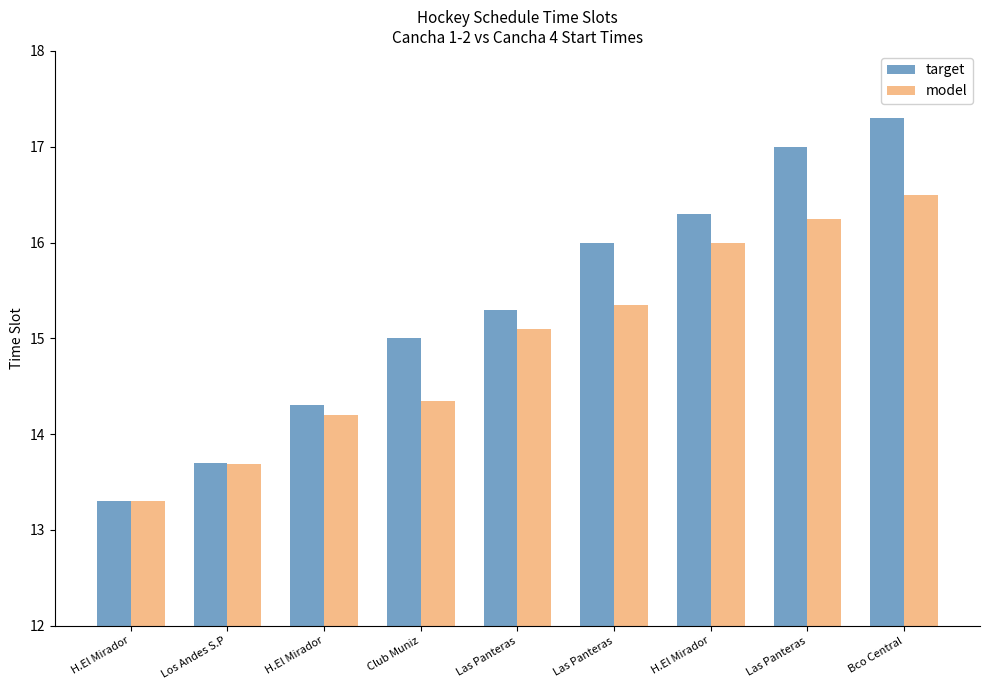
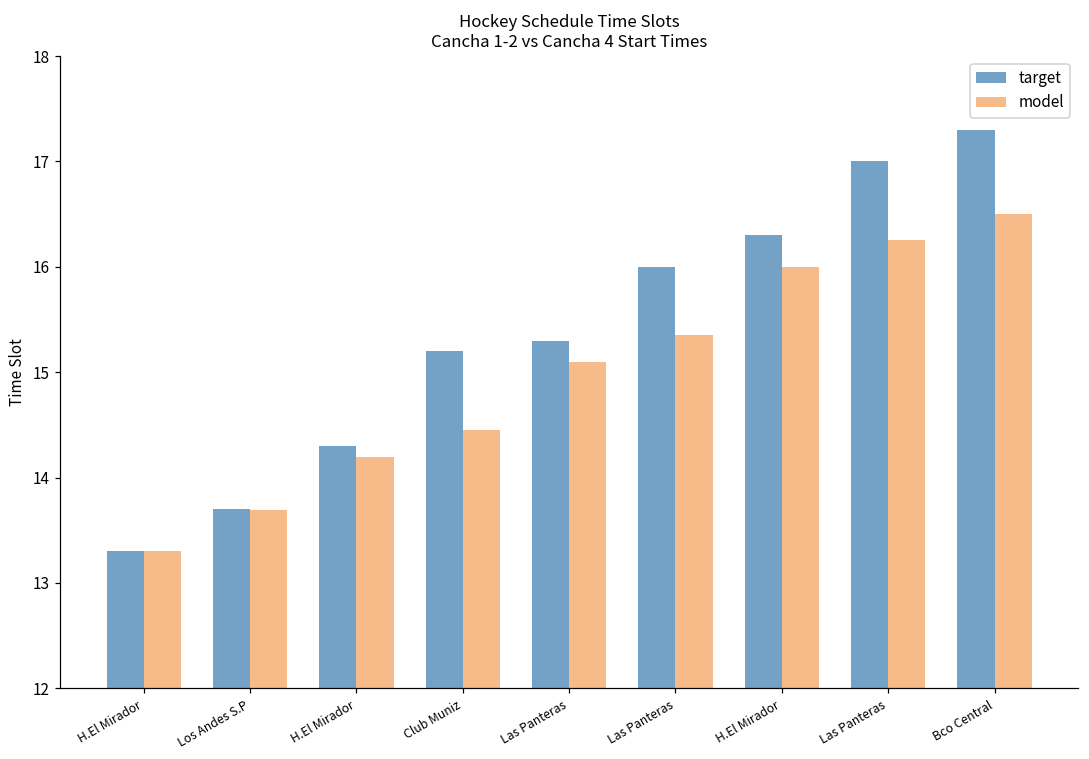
  {
    "target": {
      "Los Andes S.P": 13.7,
-     "Club Muniz": 15.0,
+     "Club Muniz": 15.2,
      "Bco Central": 17.3
    },
    "model": {
      "Los Andes S.P": 13.7,
-     "Club Muniz": 14.4,
+     "Club Muniz": 14.5,
      "Bco Central": 16.5
    }
  }
